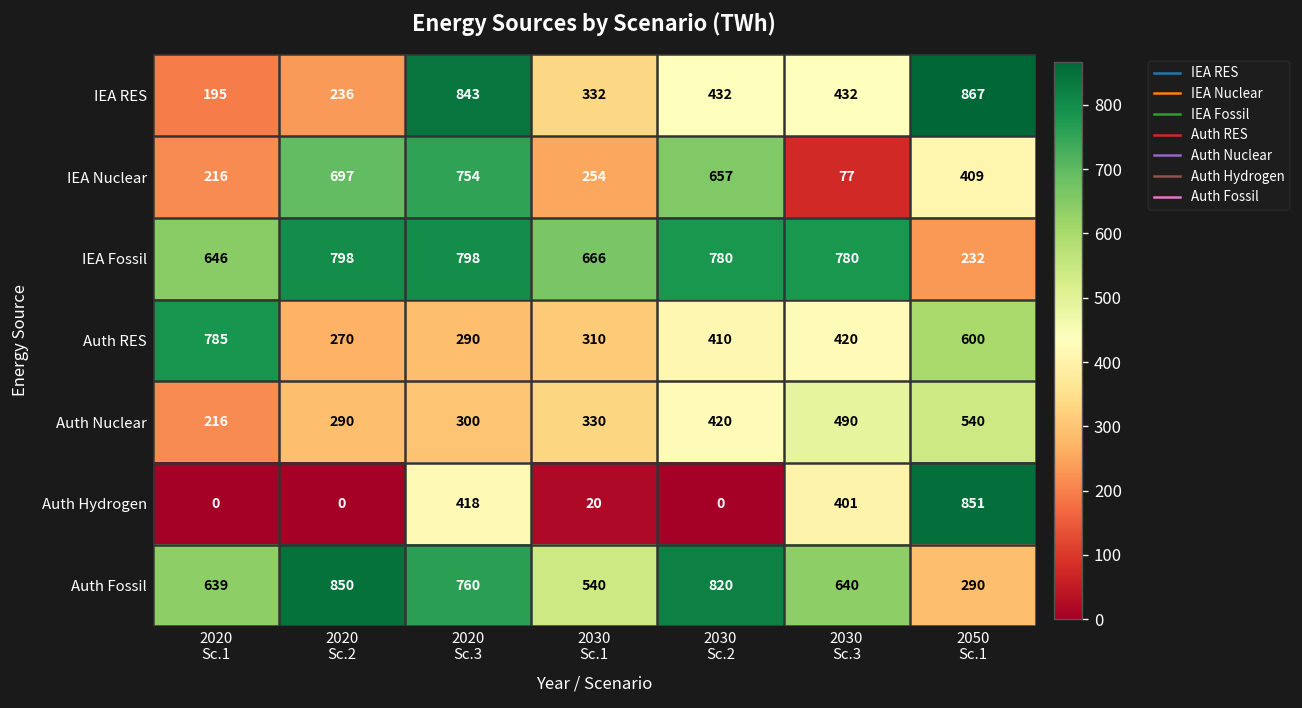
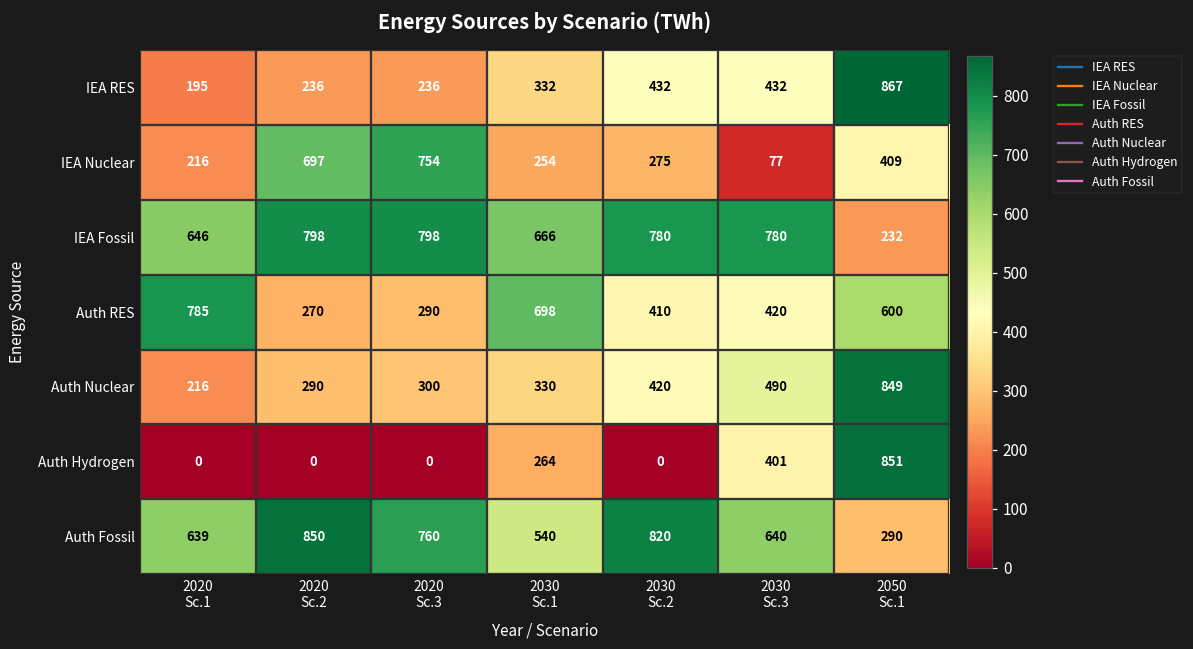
  {
    "IEA RES": {
      "2020 Sc.1": 195,
      "2020 Sc.2": 236,
-     "2020 Sc.3": 843,
+     "2020 Sc.3": 236,
      "2030 Sc.1": 332,
      "2030 Sc.2": 432,
      "2030 Sc.3": 432,
      "2050 Sc.1": 867
    },
    "IEA Nuclear": {
      "2020 Sc.1": 216,
      "2020 Sc.2": 697,
      "2020 Sc.3": 754,
      "2030 Sc.1": 254,
-     "2030 Sc.2": 657,
+     "2030 Sc.2": 275,
      "2030 Sc.3": 77,
      "2050 Sc.1": 409
    },
    "IEA Fossil": {
      "2020 Sc.1": 646,
      "2020 Sc.2": 798,
      "2020 Sc.3": 798,
      "2030 Sc.1": 666,
      "2030 Sc.2": 780,
      "2030 Sc.3": 780,
      "2050 Sc.1": 232
    },
    "Auth RES": {
      "2020 Sc.1": 785,
      "2020 Sc.2": 270,
      "2020 Sc.3": 290,
-     "2030 Sc.1": 310,
+     "2030 Sc.1": 698,
      "2030 Sc.2": 410,
      "2030 Sc.3": 420,
      "2050 Sc.1": 600
    },
    "Auth Nuclear": {
      "2020 Sc.1": 216,
      "2020 Sc.2": 290,
      "2020 Sc.3": 300,
      "2030 Sc.1": 330,
      "2030 Sc.2": 420,
      "2030 Sc.3": 490,
-     "2050 Sc.1": 540
+     "2050 Sc.1": 849
    },
    "Auth Hydrogen": {
      "2020 Sc.1": 0,
      "2020 Sc.2": 0,
-     "2020 Sc.3": 418,
-     "2030 Sc.1": 20,
+     "2020 Sc.3": 0,
+     "2030 Sc.1": 264,
      "2030 Sc.2": 0,
      "2030 Sc.3": 401,
      "2050 Sc.1": 851
    },
    "Auth Fossil": {
      "2020 Sc.1": 639,
      "2020 Sc.2": 850,
      "2020 Sc.3": 760,
      "2030 Sc.1": 540,
      "2030 Sc.2": 820,
      "2030 Sc.3": 640,
      "2050 Sc.1": 290
    }
  }
